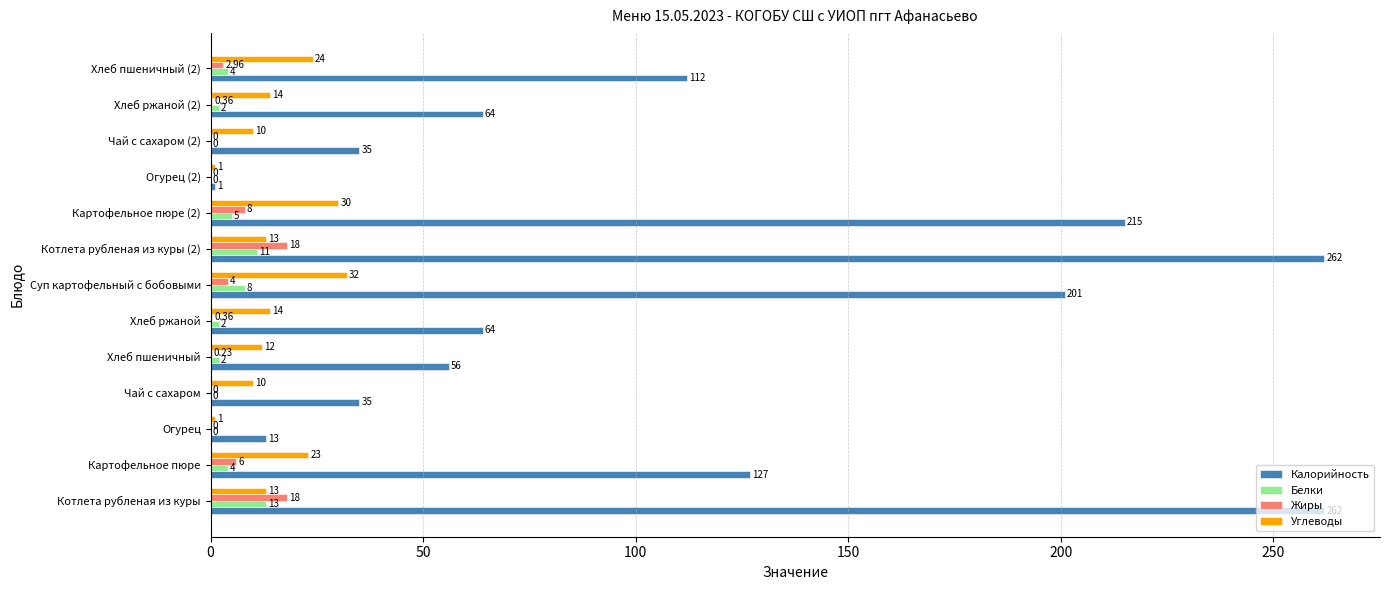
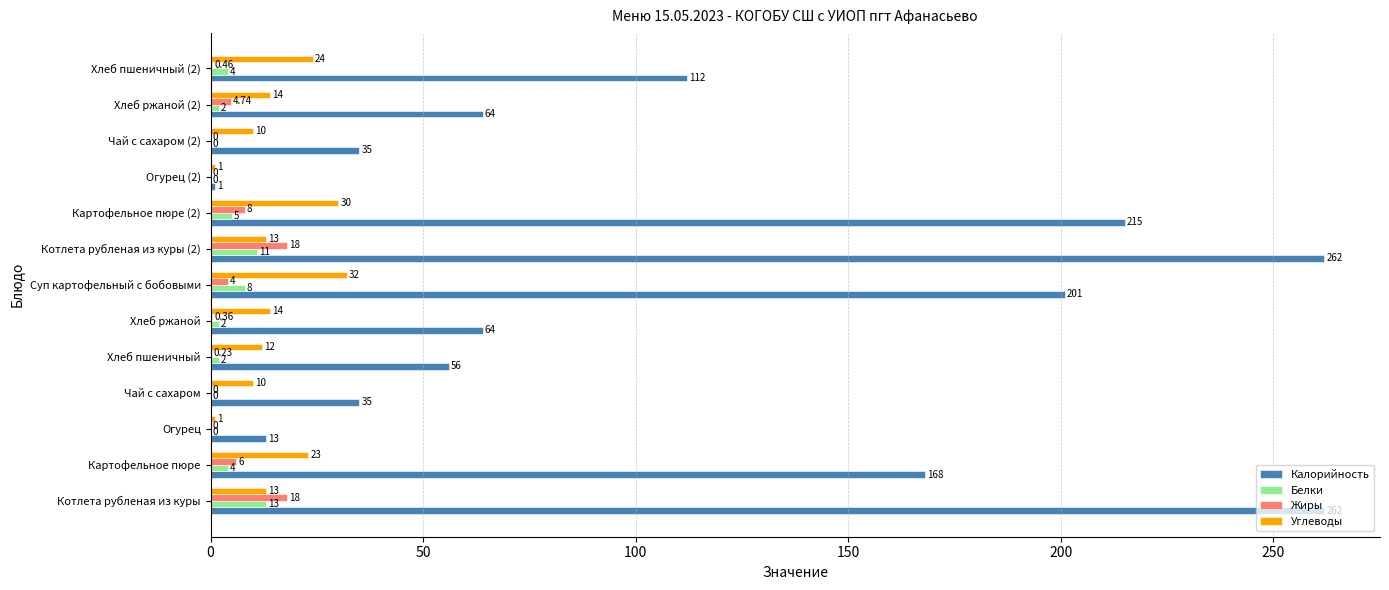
  {
    "Калорийность": {
      "Хлеб пшеничный (2)": 112,
      "Хлеб ржаной (2)": 64,
      "Чай с сахаром (2)": 35,
      "Огурец (2)": 1,
      "Картофельное пюре (2)": 215,
      "Котлета рубленая из куры (2)": 262,
      "Суп картофельный с бобовыми": 201,
      "Хлеб ржаной": 64,
      "Хлеб пшеничный": 56,
      "Чай с сахаром": 35,
      "Огурец": 13,
-     "Картофельное пюре": 127
+     "Картофельное пюре": 168
    },
    "Белки": {
      "Картофельное пюре (2)": 5,
      "Котлета рубленая из куры (2)": 11,
      "Суп картофельный с бобовыми": 8,
      "Картофельное пюре": 4,
      "Котлета рубленая из куры": 13
    },
    "Жиры": {
-     "Хлеб пшеничный (2)": 2.96,
-     "Хлеб ржаной (2)": 0.36,
+     "Хлеб пшеничный (2)": 0.46,
+     "Хлеб ржаной (2)": 4.74,
      "Картофельное пюре (2)": 8,
      "Котлета рубленая из куры (2)": 18,
      "Суп картофельный с бобовыми": 4,
      "Хлеб ржаной": 0.36,
      "Хлеб пшеничный": 0.23,
      "Картофельное пюре": 6,
      "Котлета рубленая из куры": 18
    },
    "Углеводы": {
      "Хлеб пшеничный (2)": 24,
      "Хлеб ржаной (2)": 14,
      "Чай с сахаром (2)": 10,
      "Огурец (2)": 1,
      "Картофельное пюре (2)": 30,
      "Котлета рубленая из куры (2)": 13,
      "Суп картофельный с бобовыми": 32,
      "Хлеб ржаной": 14,
      "Хлеб пшеничный": 12,
      "Чай с сахаром": 10,
      "Огурец": 1,
      "Картофельное пюре": 23,
      "Котлета рубленая из куры": 13
    }
  }
